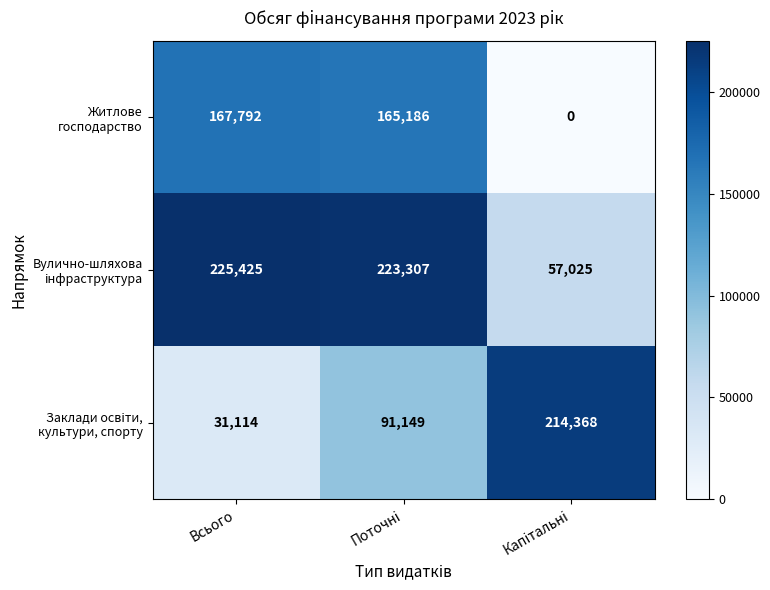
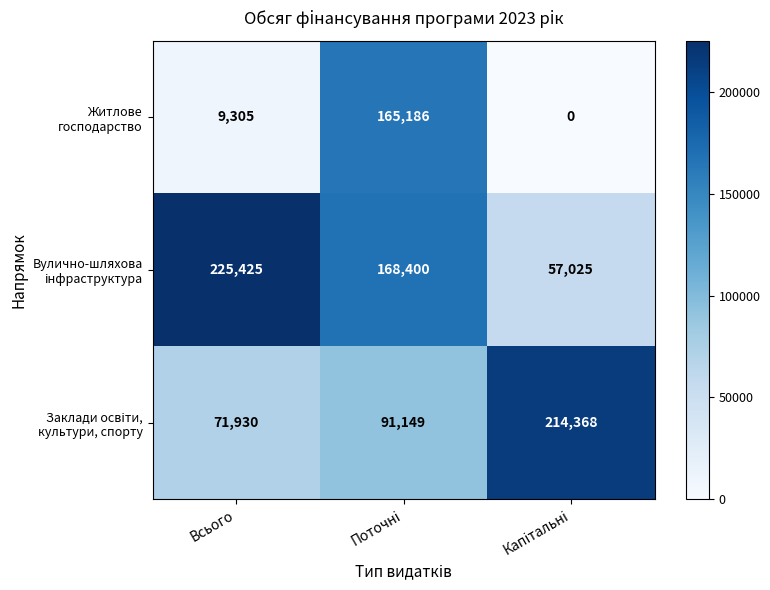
  {
    "Житлове господарство": {
-     "Всього": "167,792",
+     "Всього": "9,305",
      "Поточні": "165,186",
      "Капітальні": "0"
    },
    "Вулично-шляхова інфраструктура": {
      "Всього": "225,425",
-     "Поточні": "223,307",
+     "Поточні": "168,400",
      "Капітальні": "57,025"
    },
    "Заклади освіти, культури, спорту": {
-     "Всього": "31,114",
+     "Всього": "71,930",
      "Поточні": "91,149",
      "Капітальні": "214,368"
    }
  }
